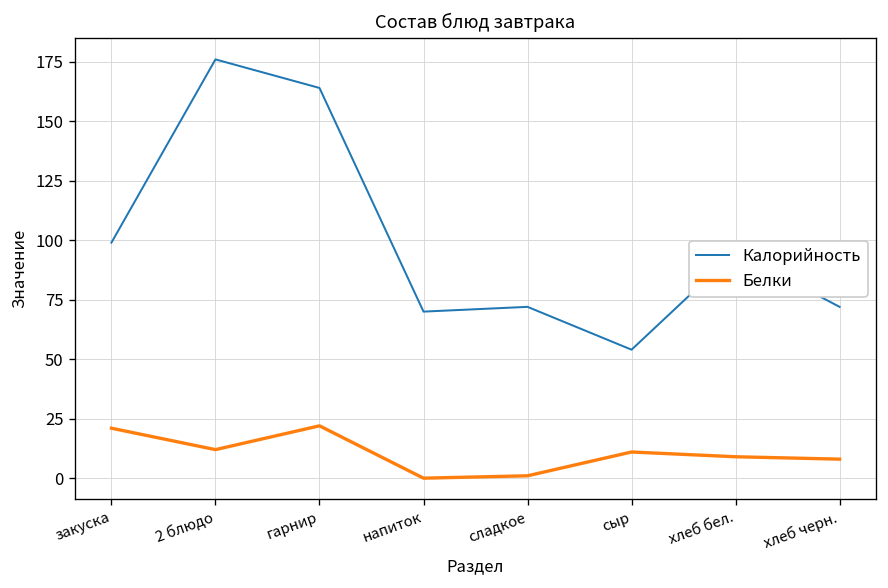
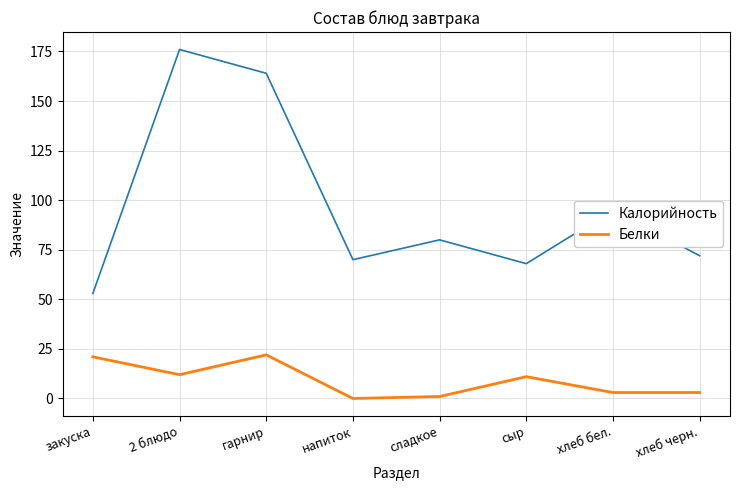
  {
    "Калорийность": {
-     "закуска": 99,
+     "закуска": 53,
      "2 блюдо": 176,
      "гарнир": 164,
      "напиток": 70,
-     "сладкое": 72,
-     "сыр": 54,
+     "сладкое": 80,
+     "сыр": 68,
      "хлеб черн.": 72
    },
    "Белки": {
      "закуска": 21,
      "2 блюдо": 12,
      "гарнир": 22,
      "напиток": 0,
      "сладкое": 1,
      "сыр": 11,
-     "хлеб бел.": 9,
-     "хлеб черн.": 8
+     "хлеб бел.": 3,
+     "хлеб черн.": 3
    }
  }
